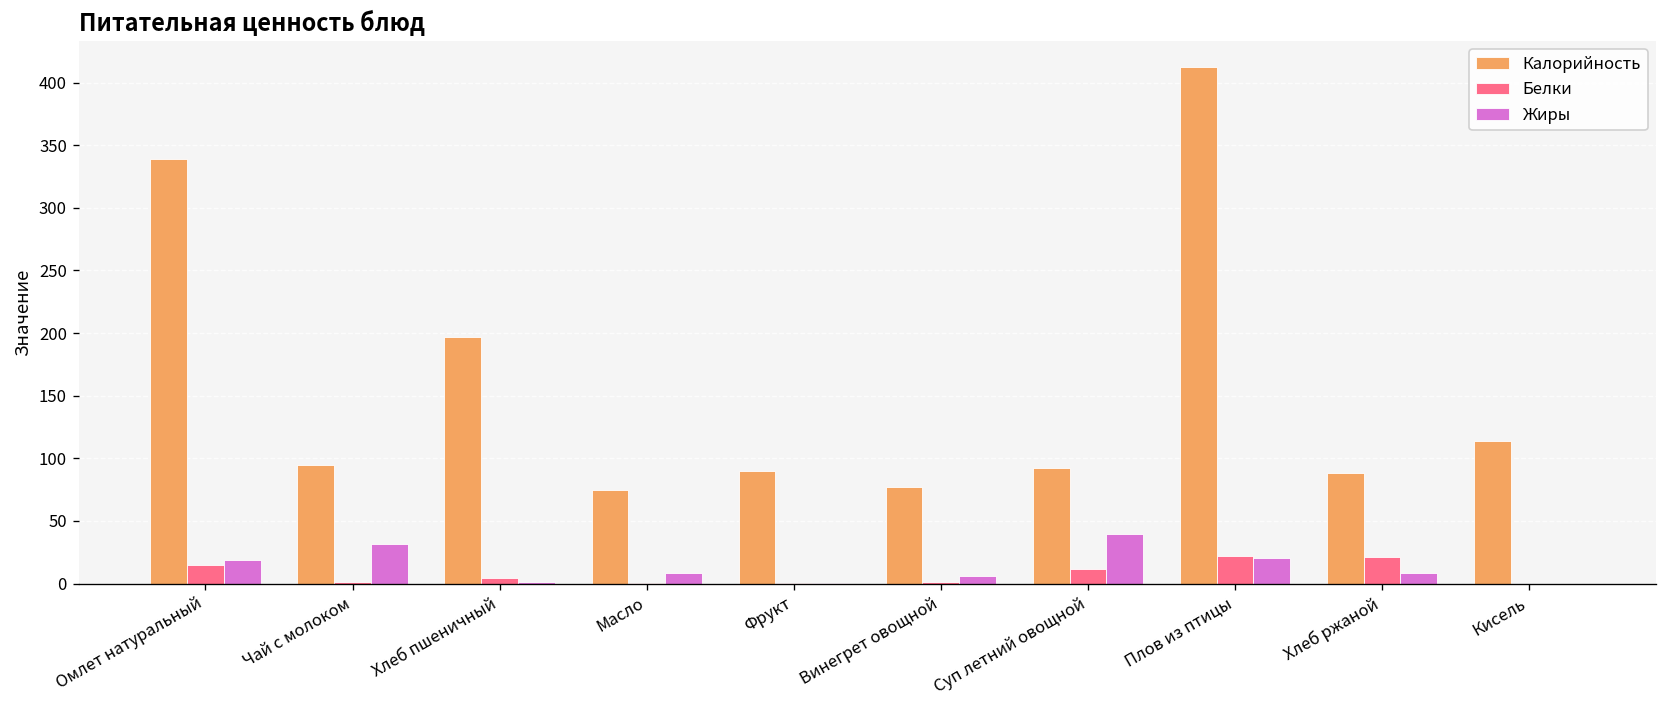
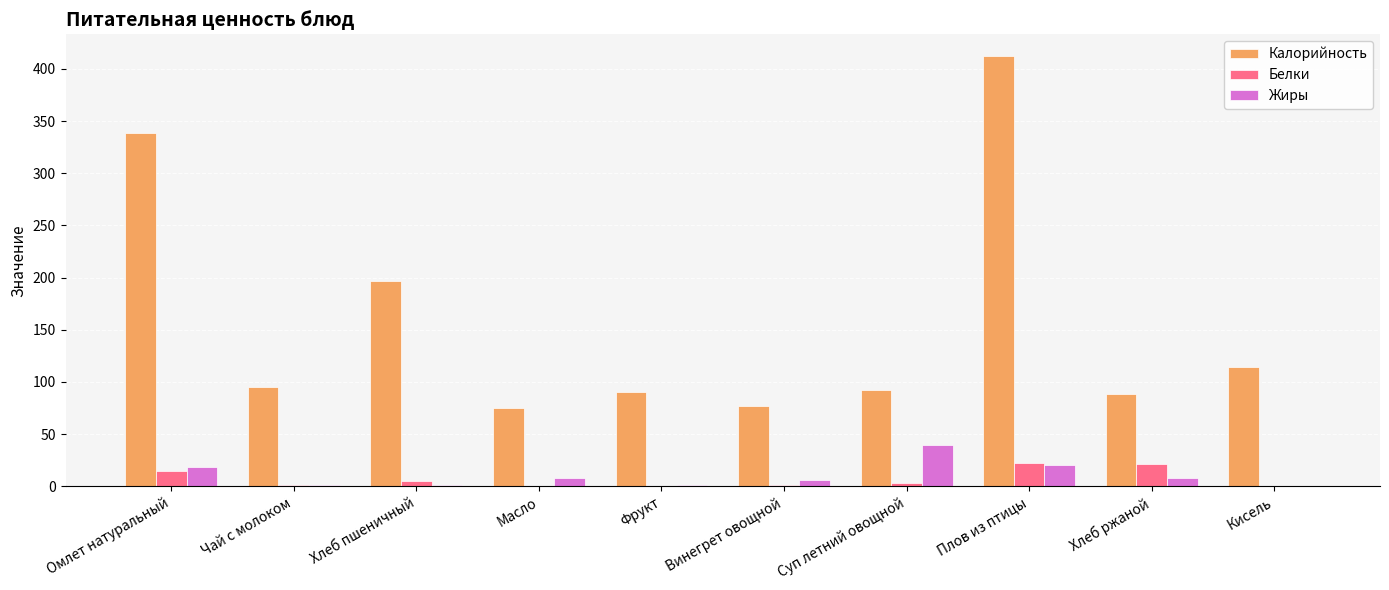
  {
    "Калорийность": {
      "Омлет натуральный": 339,
      "Чай с молоком": 95,
      "Хлеб пшеничный": 197,
      "Масло": 75,
      "Фрукт": 90,
      "Винегрет овощной": 77,
      "Суп летний овощной": 92,
      "Плов из птицы": 413,
      "Хлеб ржаной": 88,
      "Кисель": 114
    },
    "Белки": {
      "Омлет натуральный": 15,
      "Хлеб пшеничный": 5,
-     "Суп летний овощной": 12,
+     "Суп летний овощной": 3,
      "Плов из птицы": 22,
      "Хлеб ржаной": 21,
      "Кисель": 0
    },
    "Жиры": {
      "Омлет натуральный": 19,
-     "Чай с молоком": 31,
+     "Чай с молоком": 1,
      "Масло": 8,
      "Винегрет овощной": 6,
      "Суп летний овощной": 40,
      "Плов из птицы": 20,
      "Хлеб ржаной": 8,
      "Кисель": 0
    }
  }
